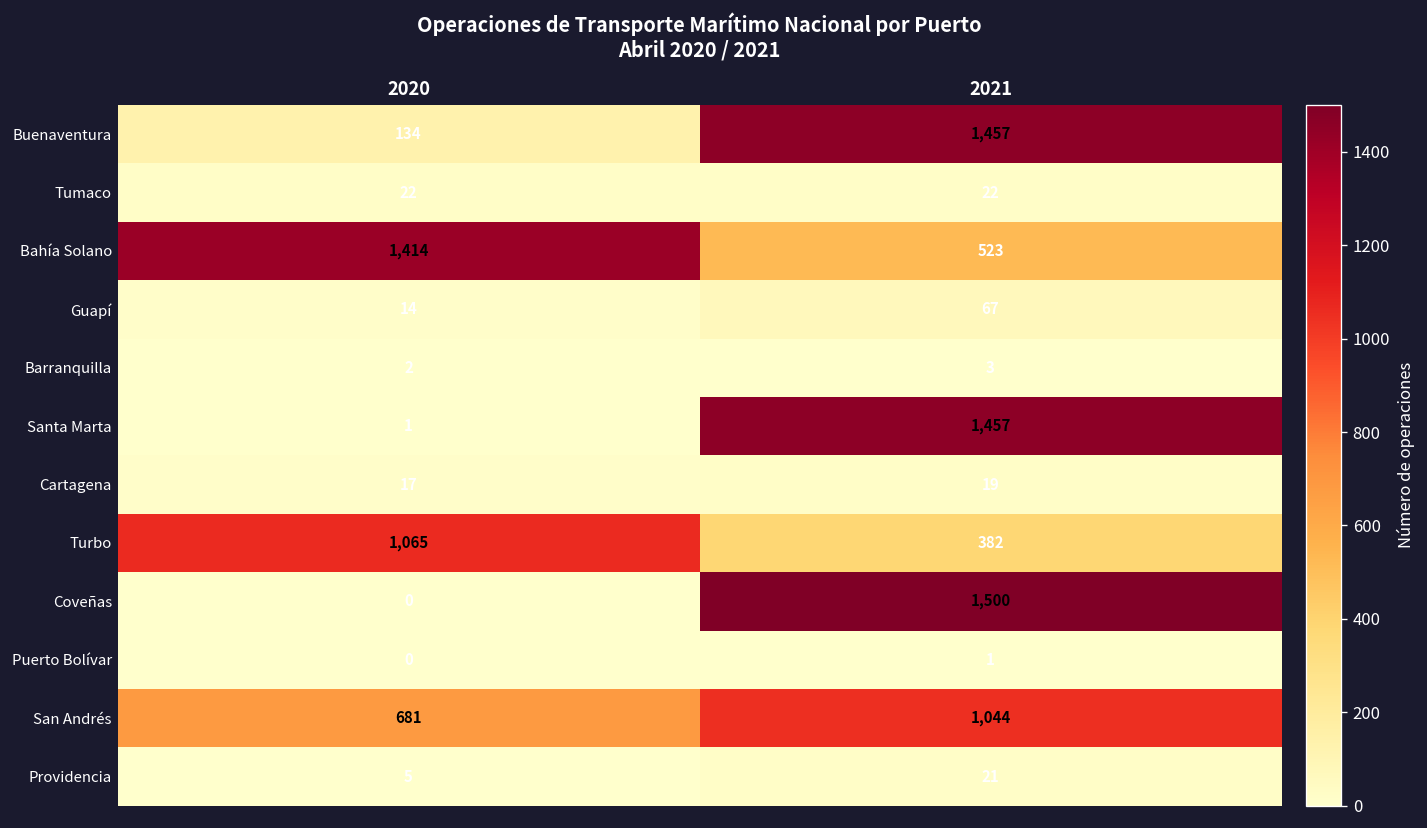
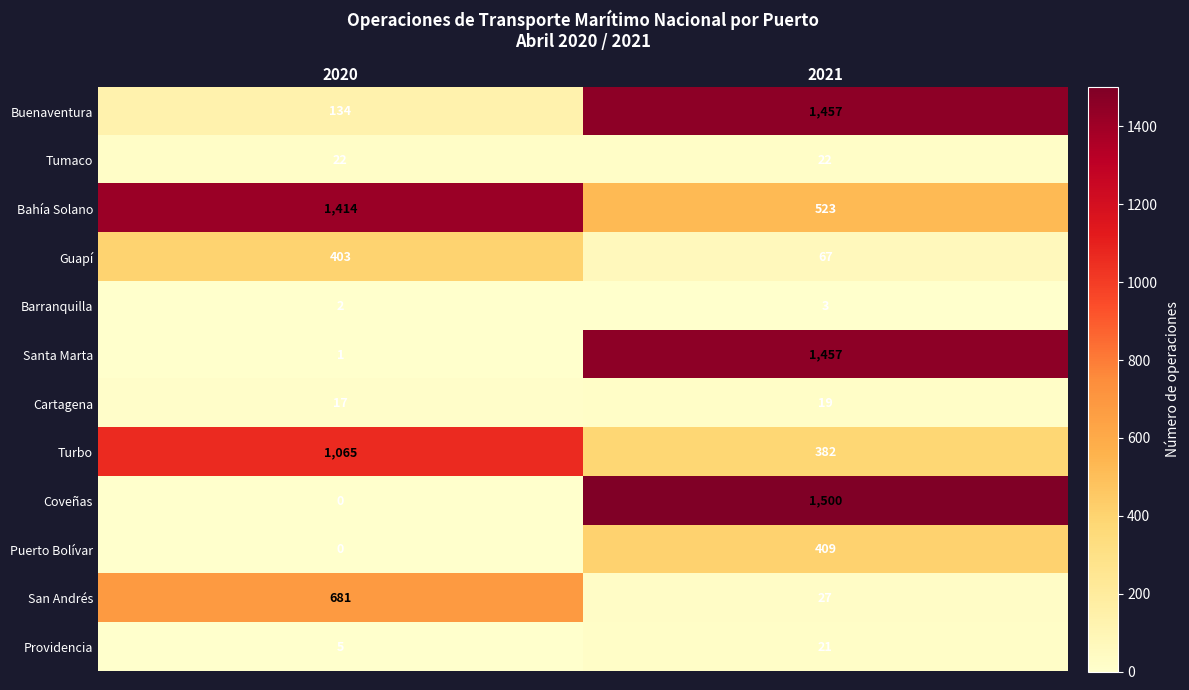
  {
    "Buenaventura": {
      "2020": "134",
      "2021": "1,457"
    },
    "Tumaco": {
      "2020": "22",
      "2021": "22"
    },
    "Bahía Solano": {
      "2020": "1,414",
      "2021": "523"
    },
    "Guapí": {
-     "2020": "14",
+     "2020": "403",
      "2021": "67"
    },
    "Barranquilla": {
      "2020": "2",
      "2021": "3"
    },
    "Santa Marta": {
      "2020": "1",
      "2021": "1,457"
    },
    "Cartagena": {
      "2020": "17",
      "2021": "19"
    },
    "Turbo": {
      "2020": "1,065",
      "2021": "382"
    },
    "Coveñas": {
      "2020": "0",
      "2021": "1,500"
    },
    "Puerto Bolívar": {
      "2020": "0",
-     "2021": "1"
+     "2021": "409"
    },
    "San Andrés": {
      "2020": "681",
-     "2021": "1,044"
+     "2021": "27"
    },
    "Providencia": {
      "2020": "5",
      "2021": "21"
    }
  }
